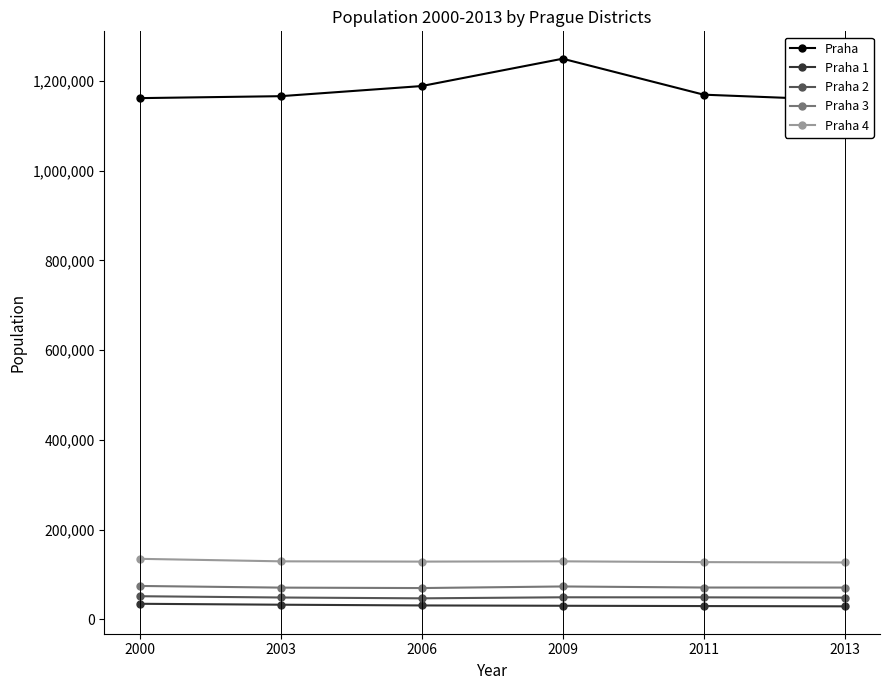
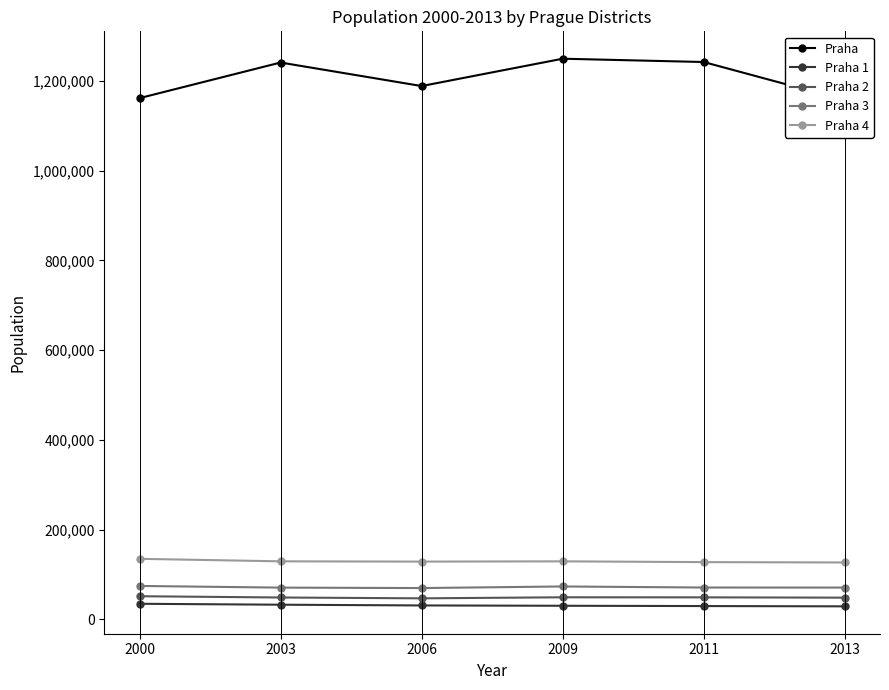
  {
    "Praha": {
      "2000": "1,160,000",
-     "2003": "1,170,000",
+     "2003": "1,240,000",
      "2006": "1,190,000",
      "2009": "1,250,000",
-     "2011": "1,170,000"
+     "2011": "1,240,000"
    }
  }
